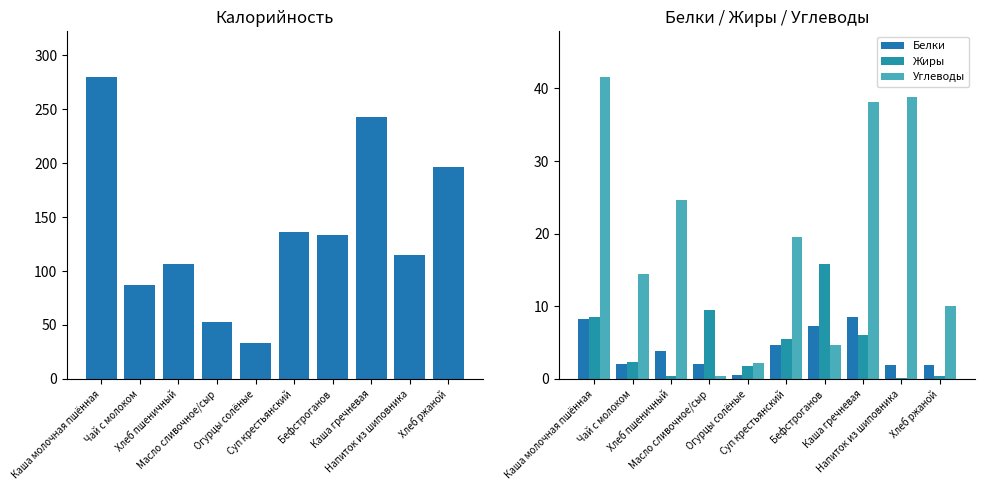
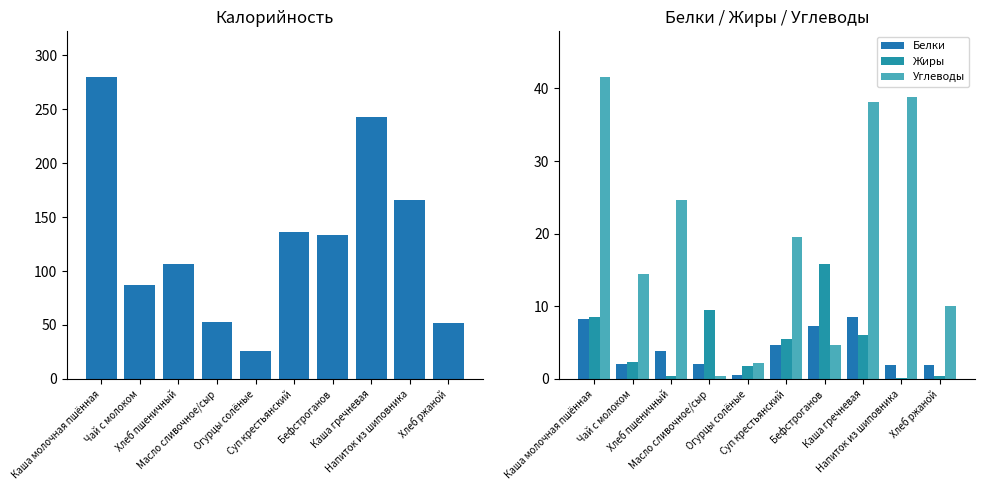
  {
    "Калорийность": {
      "Каша молочная пшённая": 280,
      "Чай с молоком": 87,
      "Хлеб пшеничный": 106,
      "Масло сливочное/сыр": 53,
-     "Огурцы солёные": 34,
+     "Огурцы солёные": 26,
      "Суп крестьянский": 137,
      "Бефстроганов": 133,
      "Каша гречневая": 243,
-     "Напиток из шиповника": 115,
-     "Хлеб ржаной": 197
+     "Напиток из шиповника": 166,
+     "Хлеб ржаной": 52
    }
  }
